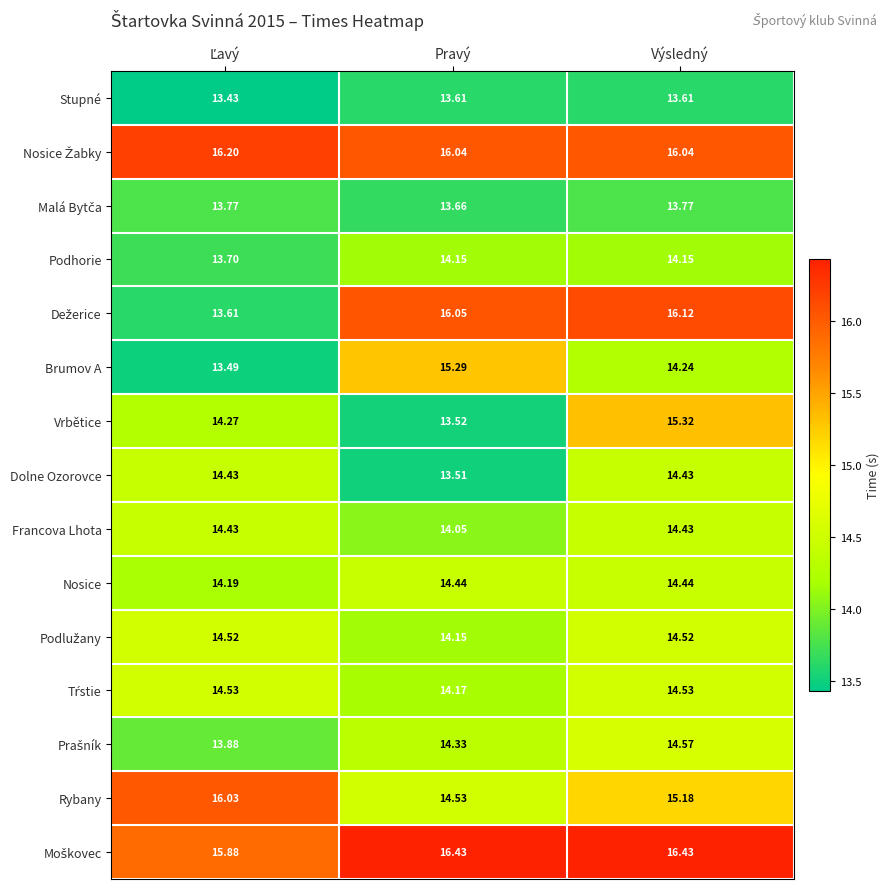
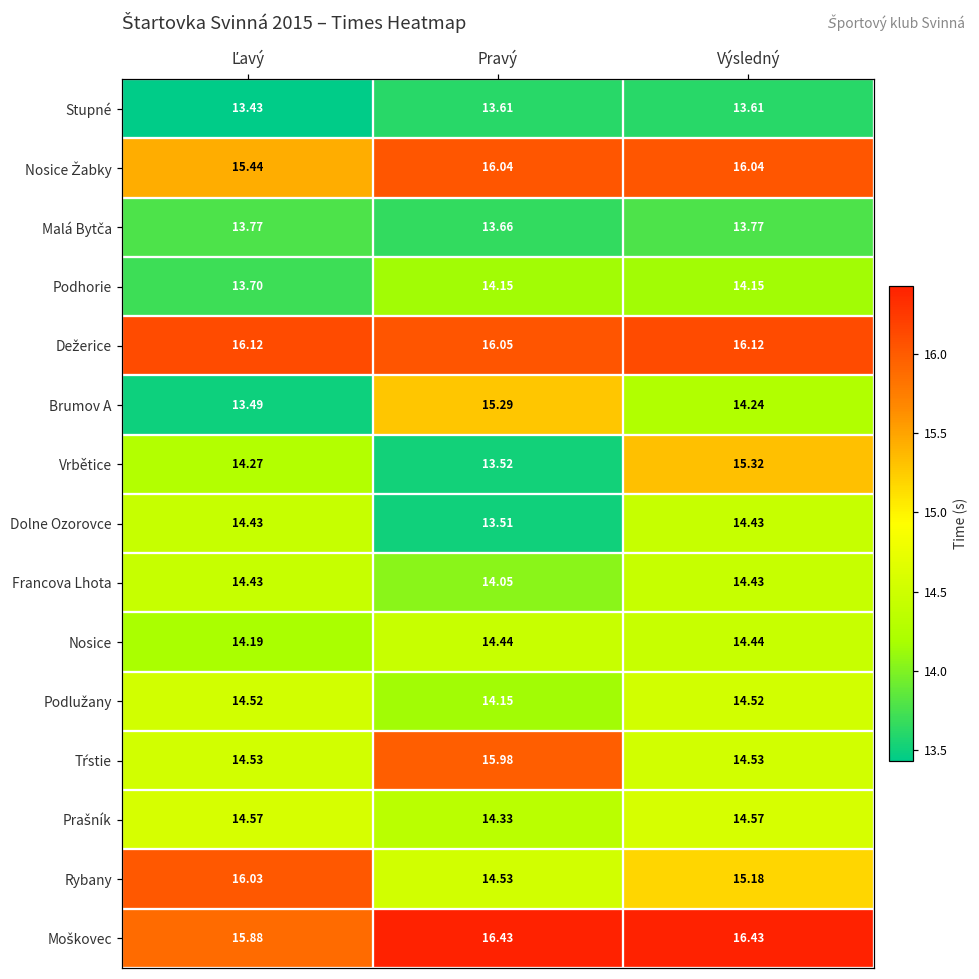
  {
    "Stupné": {
      "Ľavý": 13.43,
      "Pravý": 13.61,
      "Výsledný": 13.61
    },
    "Nosice Žabky": {
-     "Ľavý": 16.20,
+     "Ľavý": 15.44,
      "Pravý": 16.04,
      "Výsledný": 16.04
    },
    "Malá Bytča": {
      "Ľavý": 13.77,
      "Pravý": 13.66,
      "Výsledný": 13.77
    },
    "Podhorie": {
      "Ľavý": 13.70,
      "Pravý": 14.15,
      "Výsledný": 14.15
    },
    "Dežerice": {
-     "Ľavý": 13.61,
+     "Ľavý": 16.12,
      "Pravý": 16.05,
      "Výsledný": 16.12
    },
    "Brumov A": {
      "Ľavý": 13.49,
      "Pravý": 15.29,
      "Výsledný": 14.24
    },
    "Vrbětice": {
      "Ľavý": 14.27,
      "Pravý": 13.52,
      "Výsledný": 15.32
    },
    "Dolne Ozorovce": {
      "Ľavý": 14.43,
      "Pravý": 13.51,
      "Výsledný": 14.43
    },
    "Francova Lhota": {
      "Ľavý": 14.43,
      "Pravý": 14.05,
      "Výsledný": 14.43
    },
    "Nosice": {
      "Ľavý": 14.19,
      "Pravý": 14.44,
      "Výsledný": 14.44
    },
    "Podlužany": {
      "Ľavý": 14.52,
      "Pravý": 14.15,
      "Výsledný": 14.52
    },
    "Tŕstie": {
      "Ľavý": 14.53,
-     "Pravý": 14.17,
+     "Pravý": 15.98,
      "Výsledný": 14.53
    },
    "Prašník": {
-     "Ľavý": 13.88,
+     "Ľavý": 14.57,
      "Pravý": 14.33,
      "Výsledný": 14.57
    },
    "Rybany": {
      "Ľavý": 16.03,
      "Pravý": 14.53,
      "Výsledný": 15.18
    },
    "Moškovec": {
      "Ľavý": 15.88,
      "Pravý": 16.43,
      "Výsledný": 16.43
    }
  }
